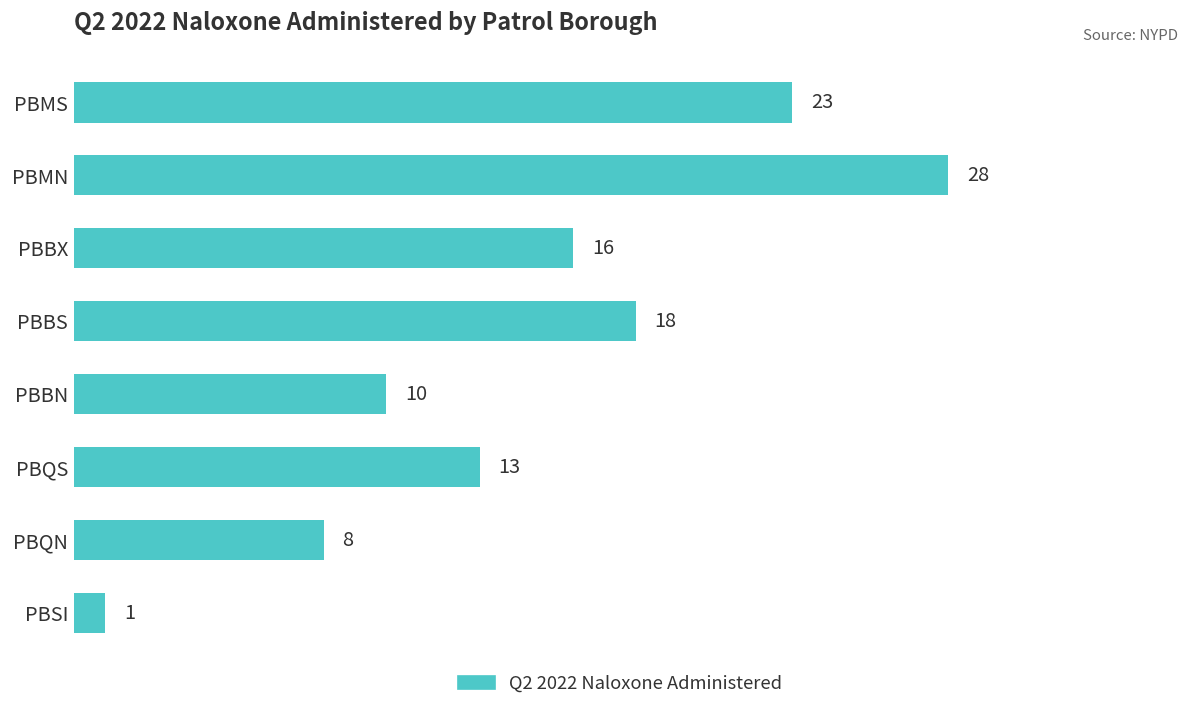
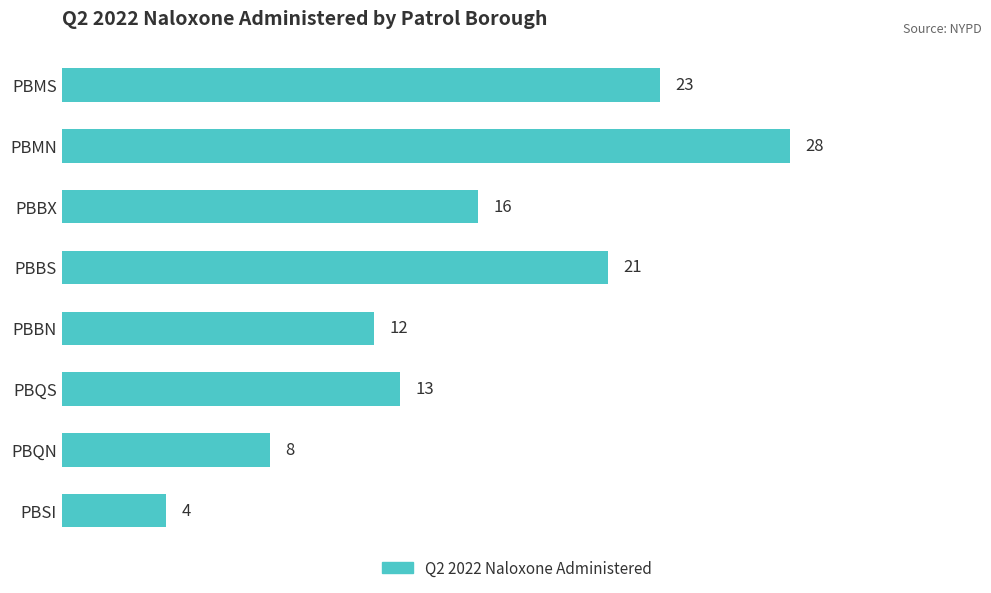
  {
    "PBMS": 23,
    "PBMN": 28,
    "PBBX": 16,
-   "PBBS": 18,
-   "PBBN": 10,
+   "PBBS": 21,
+   "PBBN": 12,
    "PBQS": 13,
    "PBQN": 8,
-   "PBSI": 1
+   "PBSI": 4
  }
